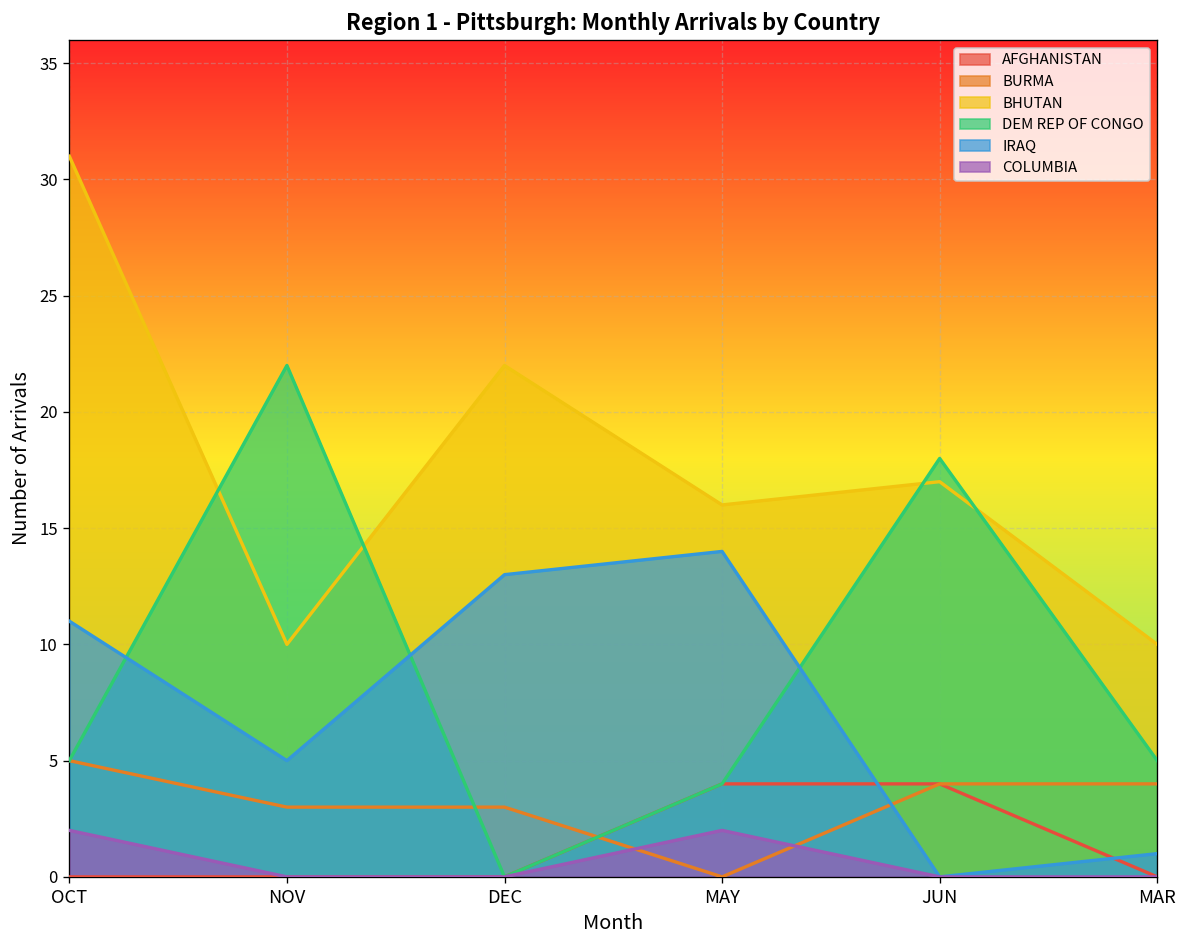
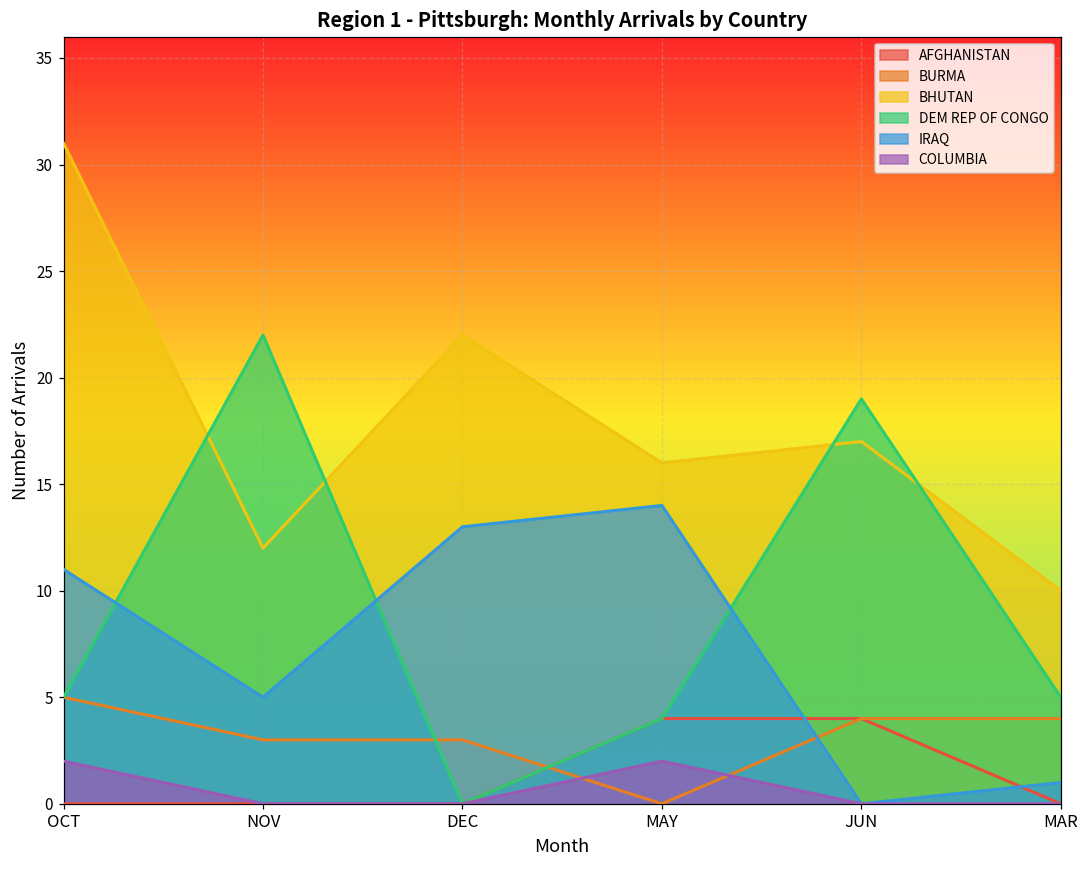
  {
    "BHUTAN": {
      "OCT": 31,
-     "NOV": 10,
+     "NOV": 12,
      "DEC": 22,
      "MAY": 16,
      "JUN": 17,
      "MAR": 10
    },
    "DEM REP OF CONGO": {
      "NOV": 22,
-     "JUN": 18,
+     "JUN": 19,
      "MAR": 5
    },
    "IRAQ": {
      "OCT": 11,
      "NOV": 5,
      "DEC": 13,
      "MAY": 14,
      "MAR": 1
    },
    "COLUMBIA": {
      "OCT": 2,
      "MAY": 2
    }
  }
